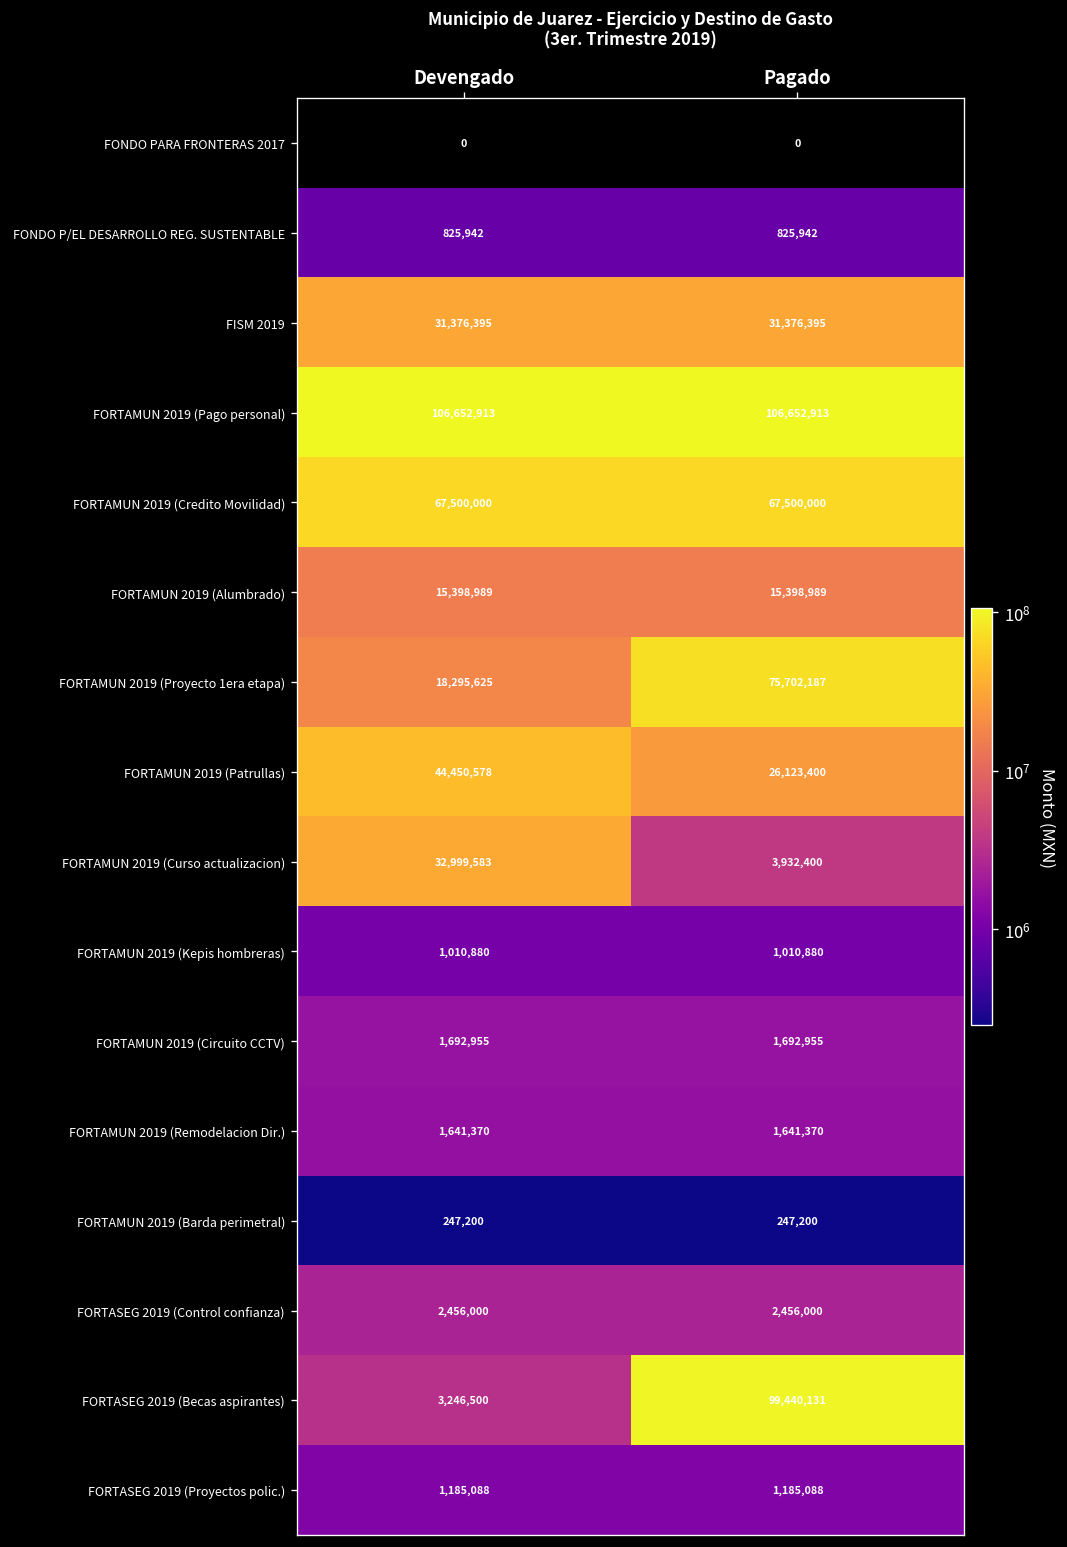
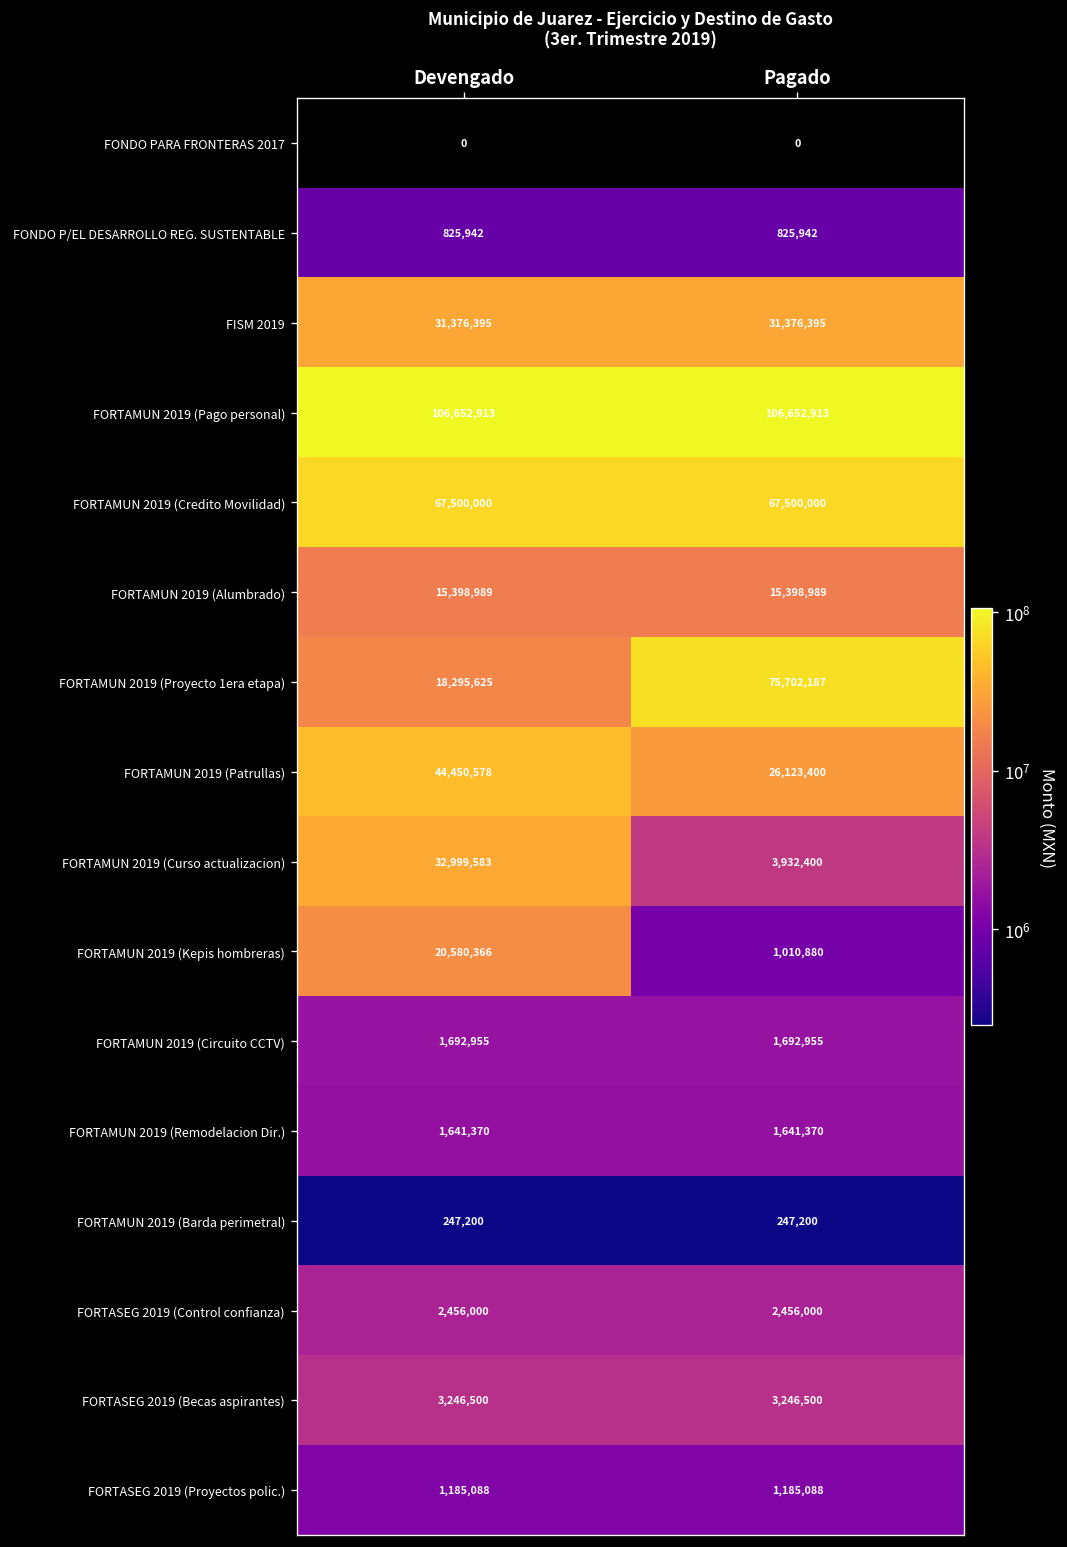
  {
    "FONDO PARA FRONTERAS 2017": {
      "Devengado": "0",
      "Pagado": "0"
    },
    "FONDO P/EL DESARROLLO REG. SUSTENTABLE": {
      "Devengado": "825,942",
      "Pagado": "825,942"
    },
    "FISM 2019": {
      "Devengado": "31,376,395",
      "Pagado": "31,376,395"
    },
    "FORTAMUN 2019 (Pago personal)": {
      "Devengado": "106,652,913",
      "Pagado": "106,652,913"
    },
    "FORTAMUN 2019 (Credito Movilidad)": {
      "Devengado": "67,500,000",
      "Pagado": "67,500,000"
    },
    "FORTAMUN 2019 (Alumbrado)": {
      "Devengado": "15,398,989",
      "Pagado": "15,398,989"
    },
    "FORTAMUN 2019 (Proyecto 1era etapa)": {
      "Devengado": "18,295,625",
      "Pagado": "75,702,187"
    },
    "FORTAMUN 2019 (Patrullas)": {
      "Devengado": "44,450,578",
      "Pagado": "26,123,400"
    },
    "FORTAMUN 2019 (Curso actualizacion)": {
      "Devengado": "32,999,583",
      "Pagado": "3,932,400"
    },
    "FORTAMUN 2019 (Kepis hombreras)": {
-     "Devengado": "1,010,880",
+     "Devengado": "20,580,366",
      "Pagado": "1,010,880"
    },
    "FORTAMUN 2019 (Circuito CCTV)": {
      "Devengado": "1,692,955",
      "Pagado": "1,692,955"
    },
    "FORTAMUN 2019 (Remodelacion Dir.)": {
      "Devengado": "1,641,370",
      "Pagado": "1,641,370"
    },
    "FORTAMUN 2019 (Barda perimetral)": {
      "Devengado": "247,200",
      "Pagado": "247,200"
    },
    "FORTASEG 2019 (Control confianza)": {
      "Devengado": "2,456,000",
      "Pagado": "2,456,000"
    },
    "FORTASEG 2019 (Becas aspirantes)": {
      "Devengado": "3,246,500",
-     "Pagado": "99,440,131"
+     "Pagado": "3,246,500"
    },
    "FORTASEG 2019 (Proyectos polic.)": {
      "Devengado": "1,185,088",
      "Pagado": "1,185,088"
    }
  }
